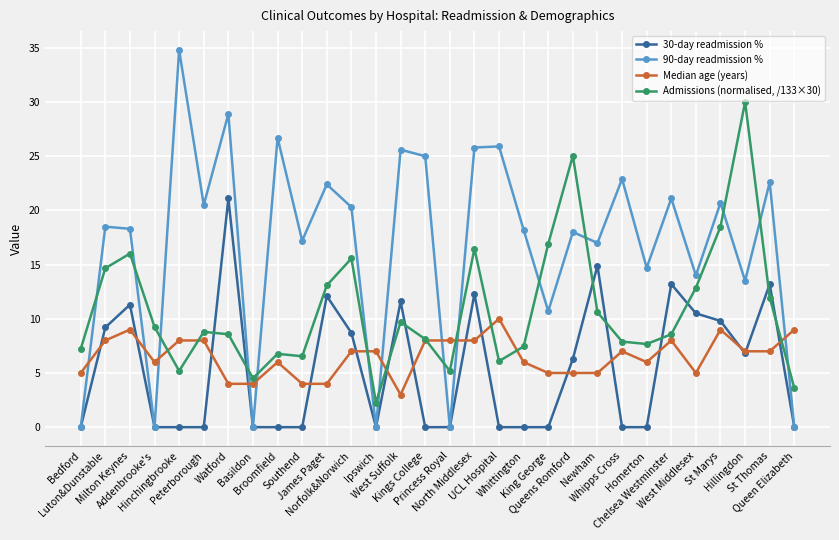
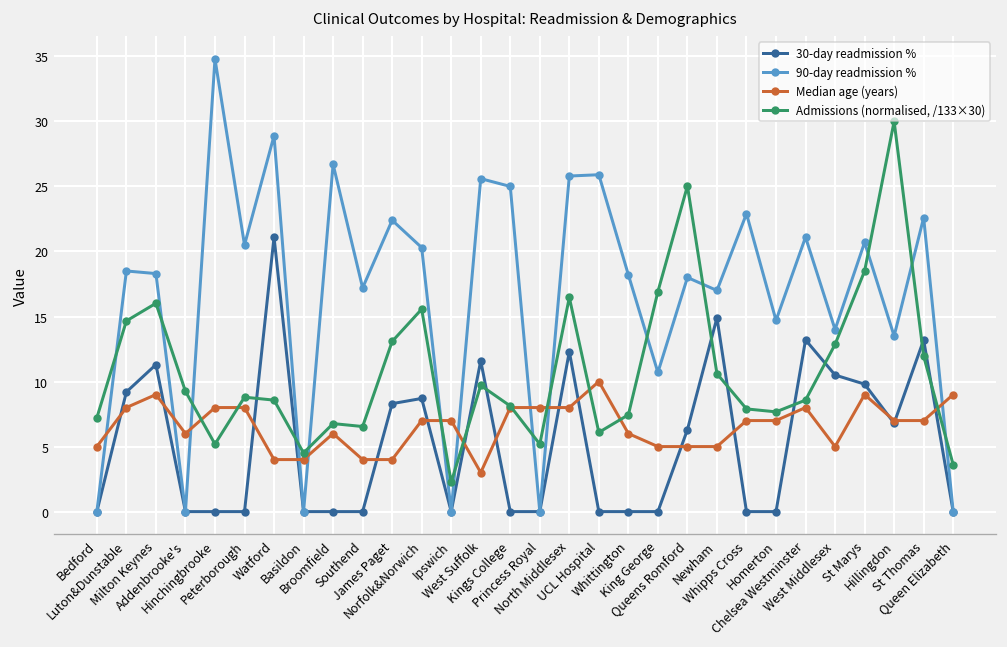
  {
    "30-day readmission %": {
      "Luton&Dunstable": 9.2,
      "Milton Keynes": 11.3,
      "Hinchingbrooke": 0.0,
      "Peterborough": 0.0,
      "Watford": 21.1,
      "Broomfield": 0.0,
      "Southend": 0.0,
-     "James Paget": 12.1,
+     "James Paget": 8.3,
      "Norfolk&Norwich": 8.7,
      "West Suffolk": 11.6,
      "Kings College": 0.0,
      "North Middlesex": 12.3,
      "UCL Hospital": 0.0,
      "Whittington": 0.0,
      "King George": 0.0,
      "Queens Romford": 6.3,
      "Newham": 14.9,
      "Whipps Cross": 0.0,
      "Homerton": 0.0,
      "Chelsea Westminster": 13.2,
      "West Middlesex": 10.5,
      "St Marys": 9.8,
      "St Thomas": 13.2
    },
    "90-day readmission %": {
      "Luton&Dunstable": 18.5,
      "Milton Keynes": 18.3,
      "Hinchingbrooke": 34.8,
      "Peterborough": 20.5,
      "Watford": 28.9,
      "Broomfield": 26.7,
      "Southend": 17.2,
      "James Paget": 22.4,
      "Norfolk&Norwich": 20.3,
      "West Suffolk": 25.6,
      "Kings College": 25.0,
      "North Middlesex": 25.8,
      "UCL Hospital": 25.9,
      "Whittington": 18.2,
      "King George": 10.7,
      "Queens Romford": 18.0,
      "Newham": 17.0,
      "Whipps Cross": 22.9,
      "Homerton": 14.7,
      "Chelsea Westminster": 21.1,
      "West Middlesex": 14.0,
      "St Marys": 20.7,
      "Hillingdon": 13.5,
      "St Thomas": 22.6
    },
    "Median age (years)": {
      "Bedford": 5,
      "Luton&Dunstable": 8,
      "Milton Keynes": 9,
      "Addenbrooke's": 6,
      "Hinchingbrooke": 8,
      "Peterborough": 8,
      "Watford": 4,
      "Basildon": 4,
      "Broomfield": 6,
      "Southend": 4,
      "James Paget": 4,
      "Norfolk&Norwich": 7,
      "Ipswich": 7,
      "West Suffolk": 3,
      "Princess Royal": 8,
      "North Middlesex": 8,
      "UCL Hospital": 10,
      "Whittington": 6,
      "King George": 5,
      "Queens Romford": 5,
      "Newham": 5,
      "Whipps Cross": 7,
-     "Homerton": 6,
+     "Homerton": 7,
      "Chelsea Westminster": 8,
      "West Middlesex": 5,
      "St Marys": 9,
      "St Thomas": 7,
      "Queen Elizabeth": 9
    },
    "Admissions (normalised, /133×30)": {
      "Bedford": 7.2,
      "Luton&Dunstable": 14.7,
      "Milton Keynes": 16.0,
      "Addenbrooke's": 9.2,
      "Hinchingbrooke": 5.2,
      "Peterborough": 8.8,
      "Watford": 8.6,
      "Basildon": 4.5,
      "Broomfield": 6.8,
      "Southend": 6.5,
      "James Paget": 13.1,
      "Norfolk&Norwich": 15.6,
      "Ipswich": 2.3,
      "West Suffolk": 9.7,
      "Princess Royal": 5.2,
      "North Middlesex": 16.5,
      "UCL Hospital": 6.1,
      "Whittington": 7.4,
      "King George": 16.9,
      "Queens Romford": 25.0,
      "Newham": 10.6,
      "Whipps Cross": 7.9,
      "Homerton": 7.7,
      "Chelsea Westminster": 8.6,
      "West Middlesex": 12.9,
      "St Marys": 18.5,
      "Hillingdon": 30.0,
      "St Thomas": 12.0,
      "Queen Elizabeth": 3.6
    }
  }
